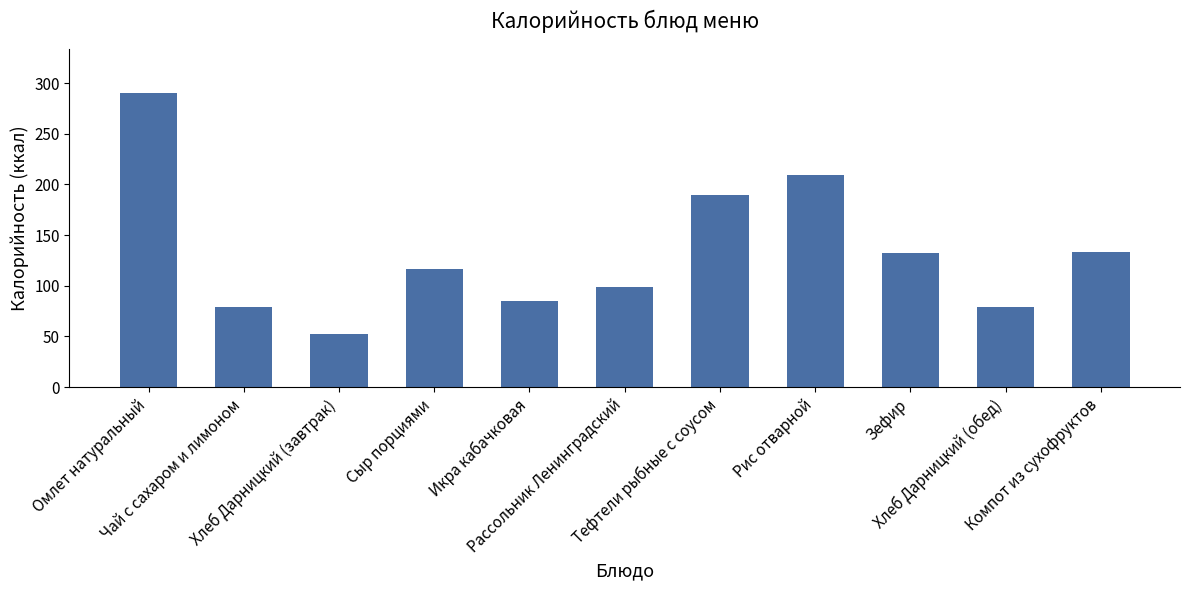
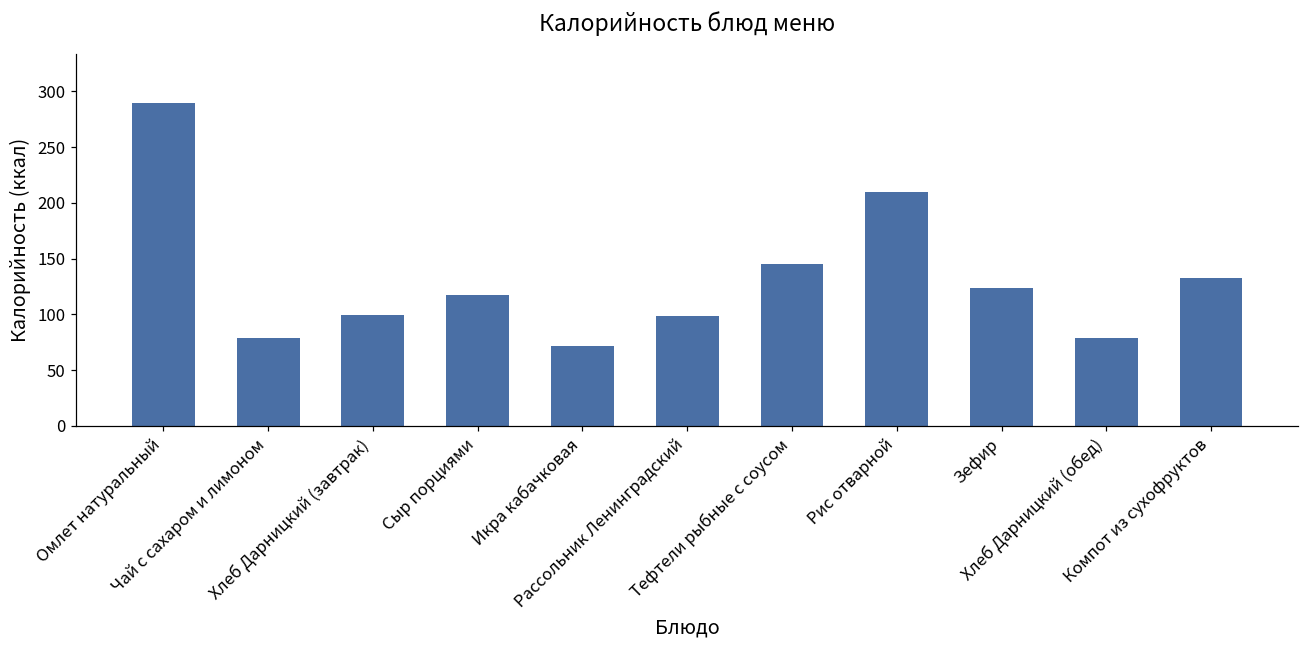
  {
    "Омлет натуральный": 290,
    "Чай с сахаром и лимоном": 79,
-   "Хлеб Дарницкий (завтрак)": 52,
+   "Хлеб Дарницкий (завтрак)": 99,
    "Сыр порциями": 117,
-   "Икра кабачковая": 85,
+   "Икра кабачковая": 71,
    "Рассольник Ленинградский": 98,
-   "Тефтели рыбные с соусом": 190,
+   "Тефтели рыбные с соусом": 145,
    "Рис отварной": 210,
-   "Зефир": 132,
+   "Зефир": 124,
    "Хлеб Дарницкий (обед)": 79,
    "Компот из сухофруктов": 133
  }
